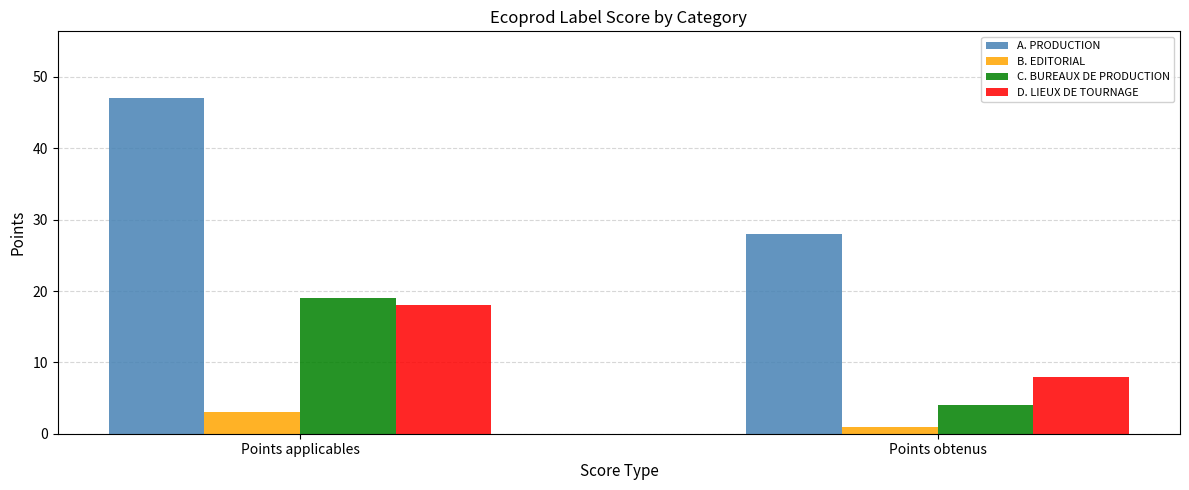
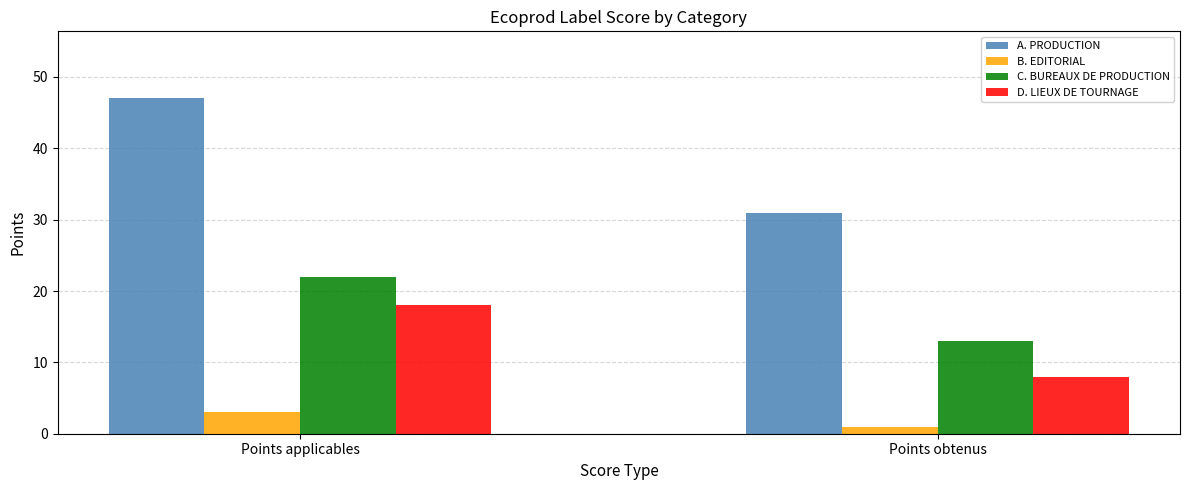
  {
    "A. PRODUCTION": {
      "Points applicables": 47,
-     "Points obtenus": 28
+     "Points obtenus": 31
    },
    "B. EDITORIAL": {
      "Points applicables": 3,
      "Points obtenus": 1
    },
    "C. BUREAUX DE PRODUCTION": {
-     "Points applicables": 19,
-     "Points obtenus": 4
+     "Points applicables": 22,
+     "Points obtenus": 13
    },
    "D. LIEUX DE TOURNAGE": {
      "Points applicables": 18,
      "Points obtenus": 8
    }
  }
